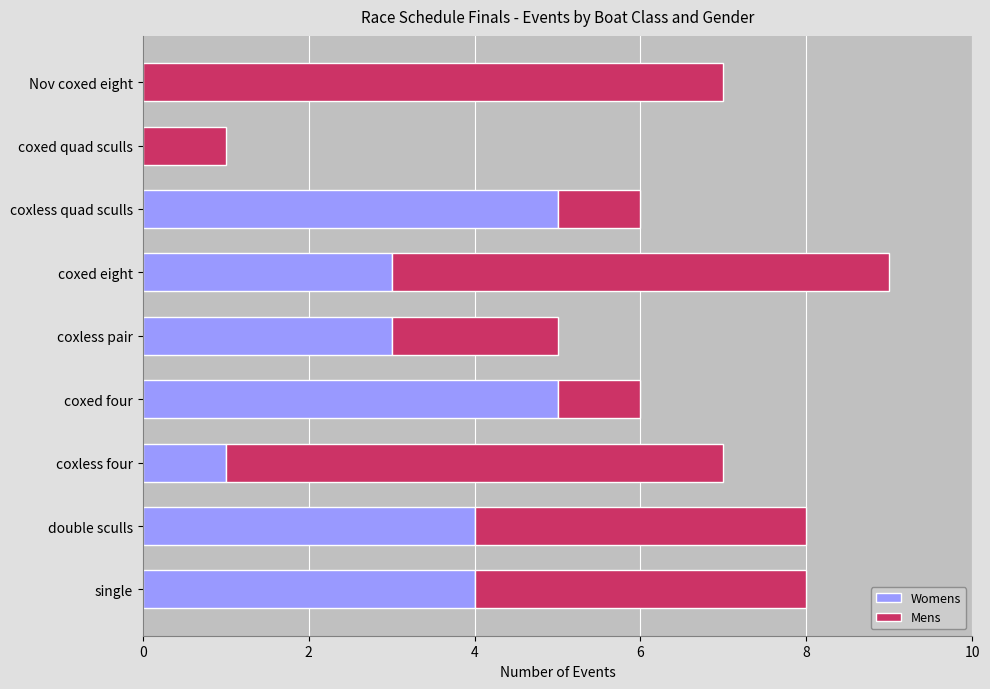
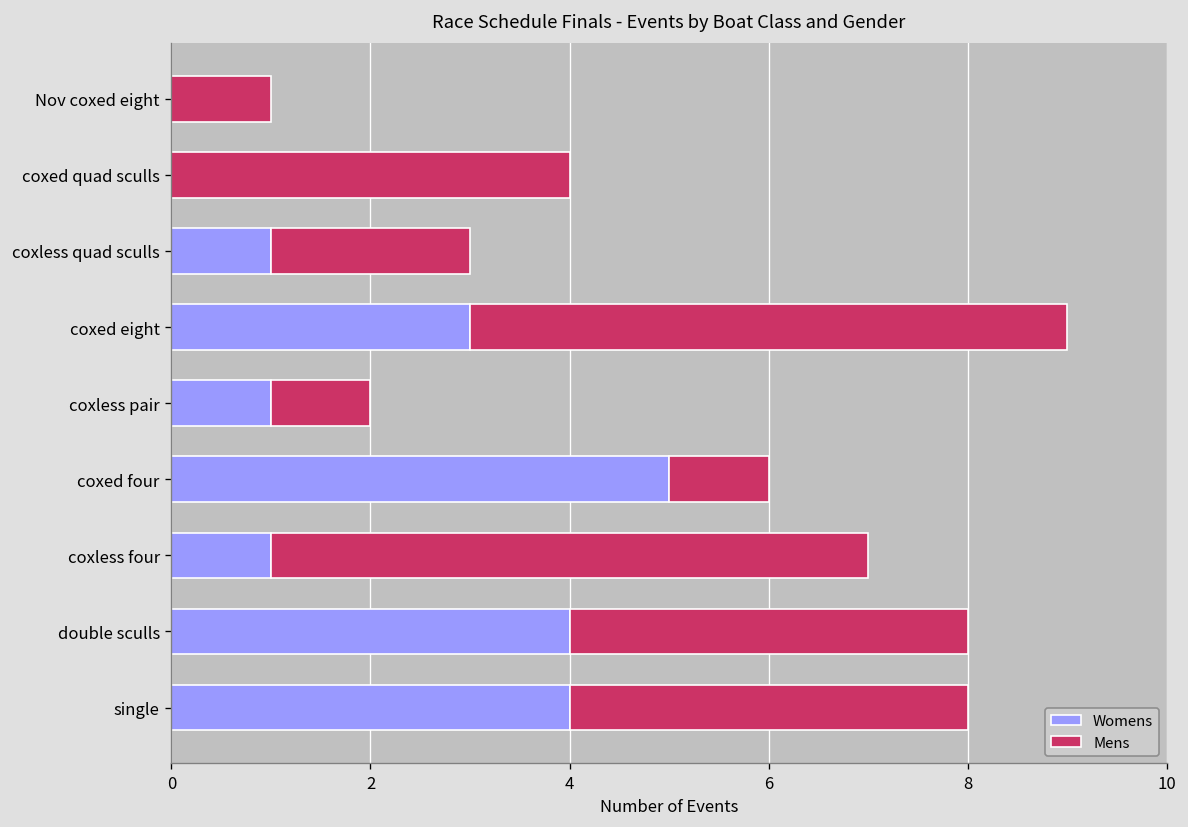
  {
    "Womens": {
      "Nov coxed eight": 0,
      "coxed quad sculls": 0,
-     "coxless quad sculls": 5,
+     "coxless quad sculls": 1,
      "coxed eight": 3,
-     "coxless pair": 3,
+     "coxless pair": 1,
      "coxed four": 5,
      "coxless four": 1,
      "double sculls": 4,
      "single": 4
    },
    "Mens": {
-     "Nov coxed eight": 7,
-     "coxed quad sculls": 1,
-     "coxless quad sculls": 1,
+     "Nov coxed eight": 1,
+     "coxed quad sculls": 4,
+     "coxless quad sculls": 2,
      "coxed eight": 6,
-     "coxless pair": 2,
+     "coxless pair": 1,
      "coxed four": 1,
      "coxless four": 6,
      "double sculls": 4,
      "single": 4
    }
  }
